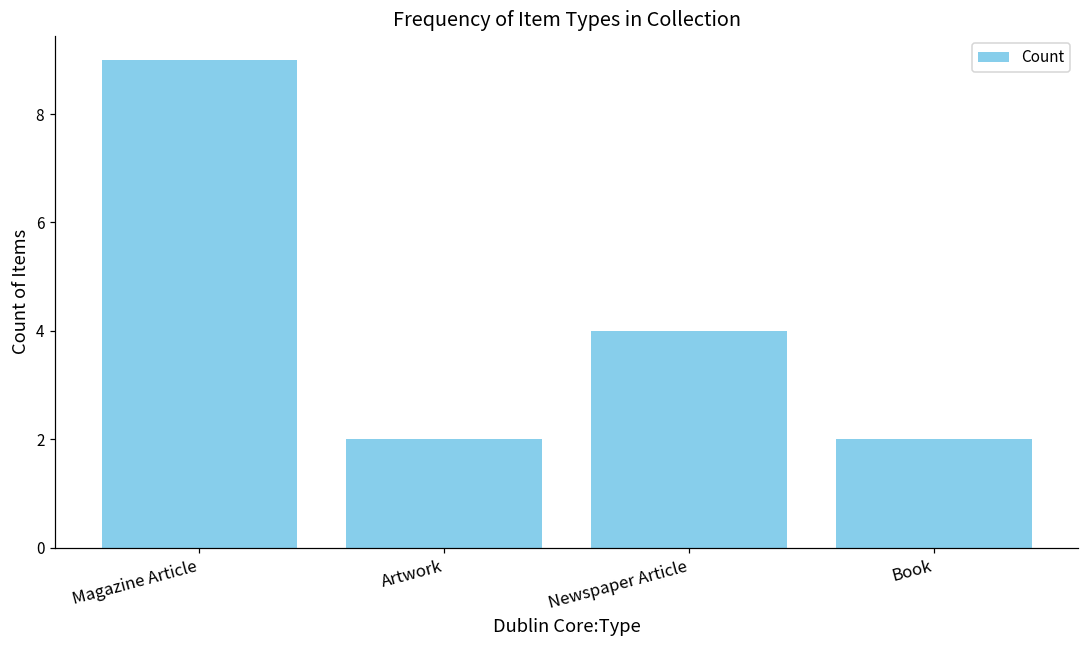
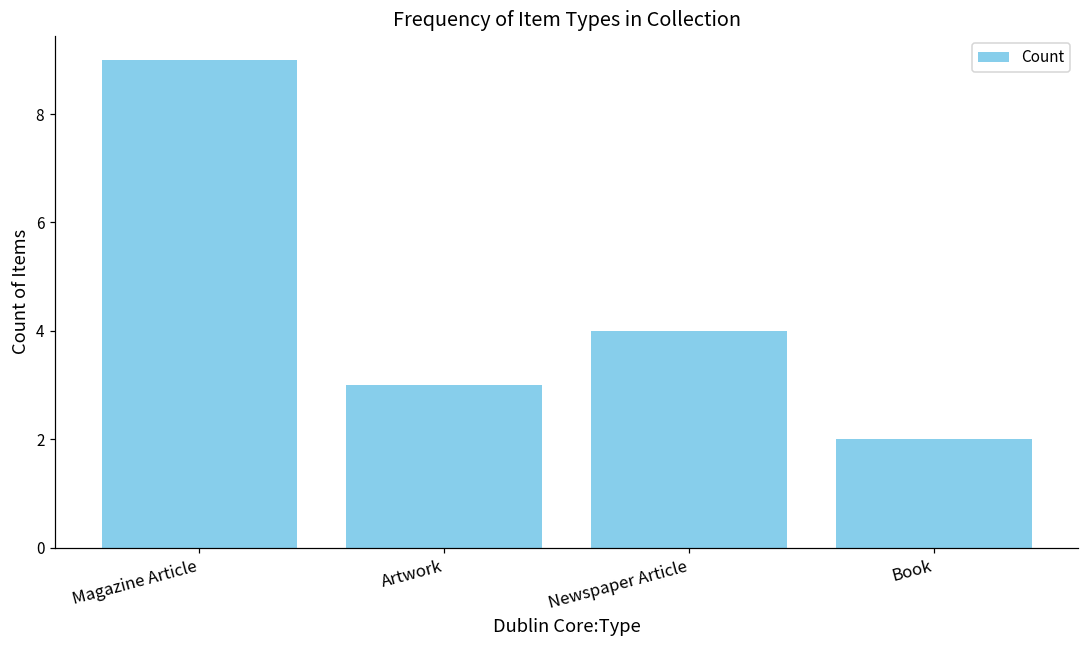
  {
    "Magazine Article": 9,
-   "Artwork": 2,
+   "Artwork": 3,
    "Newspaper Article": 4,
    "Book": 2
  }
